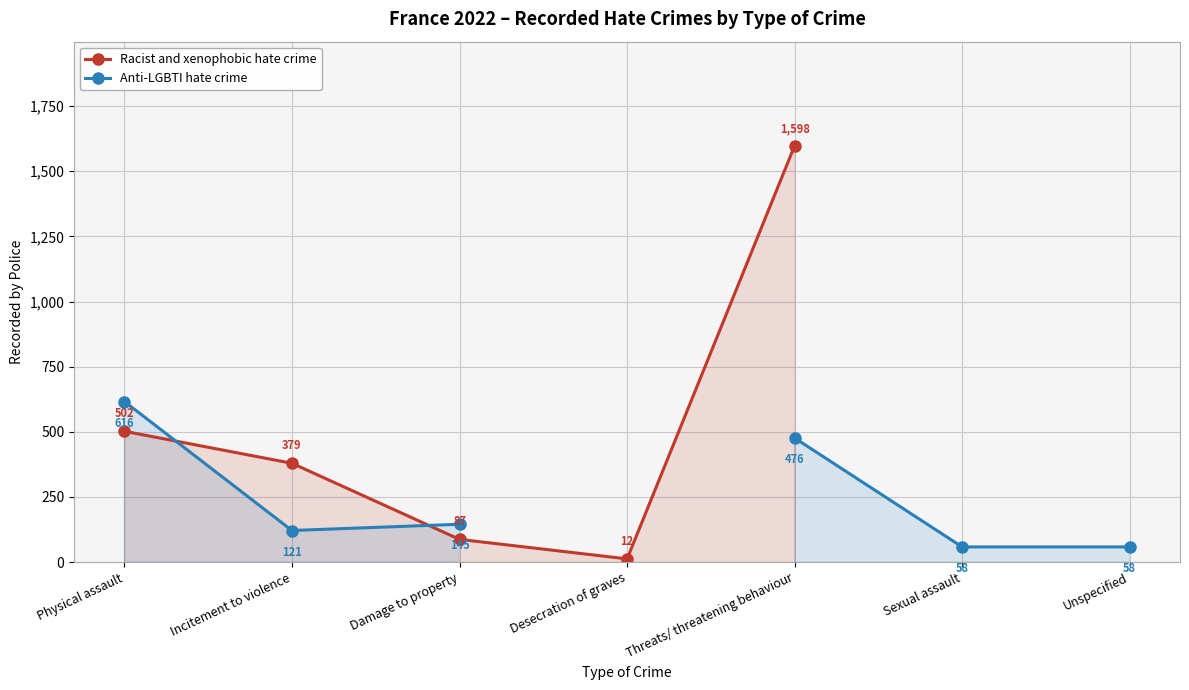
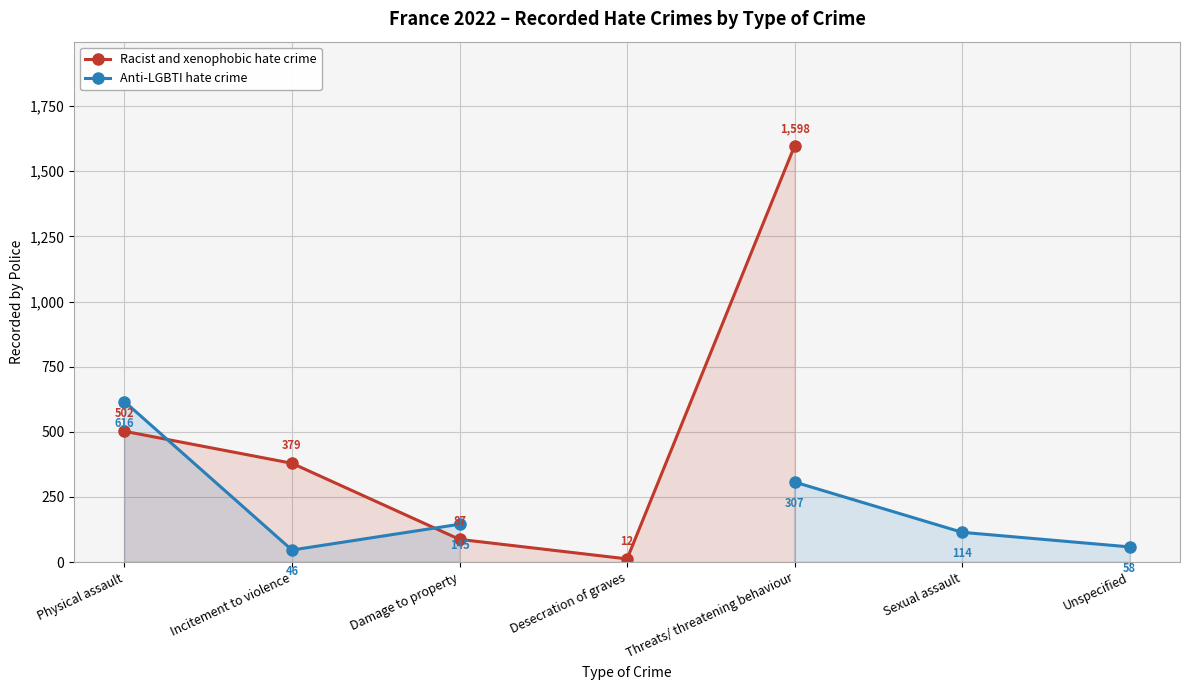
  {
    "Racist and xenophobic hate crime": {
      "Incitement to violence": "379",
      "Desecration of graves": "12",
      "Threats/ threatening behaviour": "1,598"
    },
    "Anti-LGBTI hate crime": {
-     "Incitement to violence": "121",
-     "Threats/ threatening behaviour": "476",
-     "Sexual assault": "58",
+     "Incitement to violence": "46",
+     "Threats/ threatening behaviour": "307",
+     "Sexual assault": "114",
      "Unspecified": "58"
    }
  }
